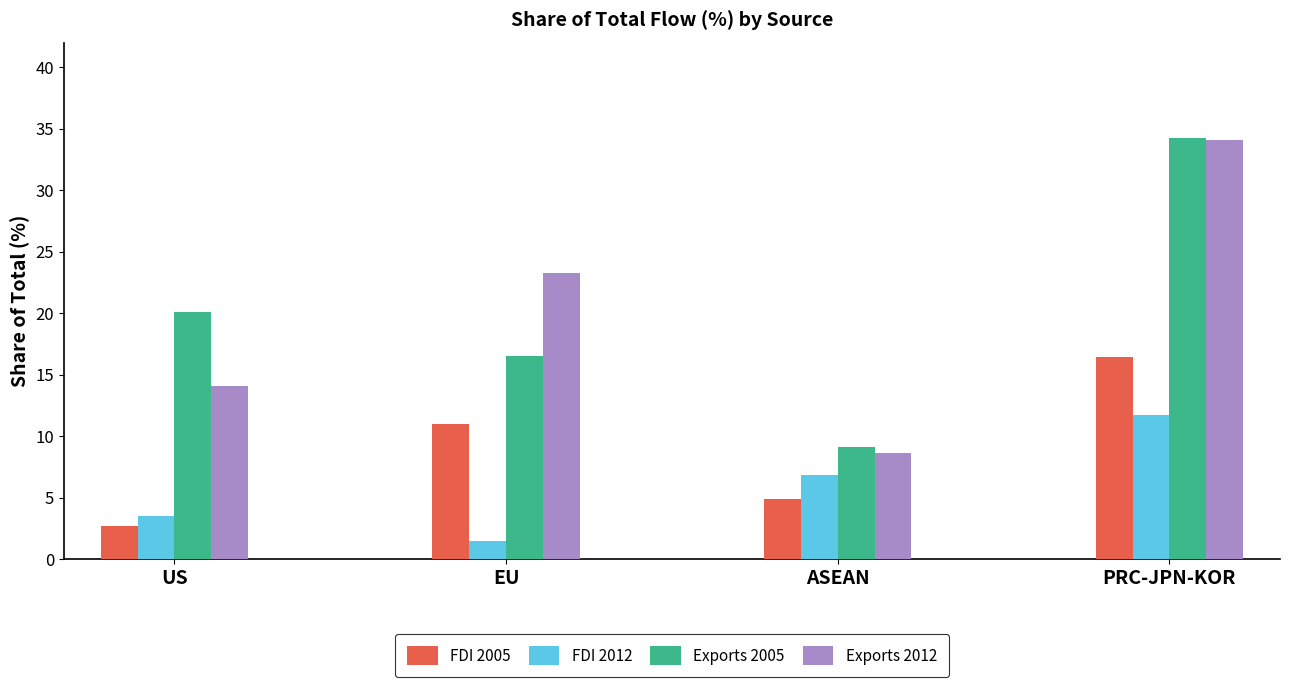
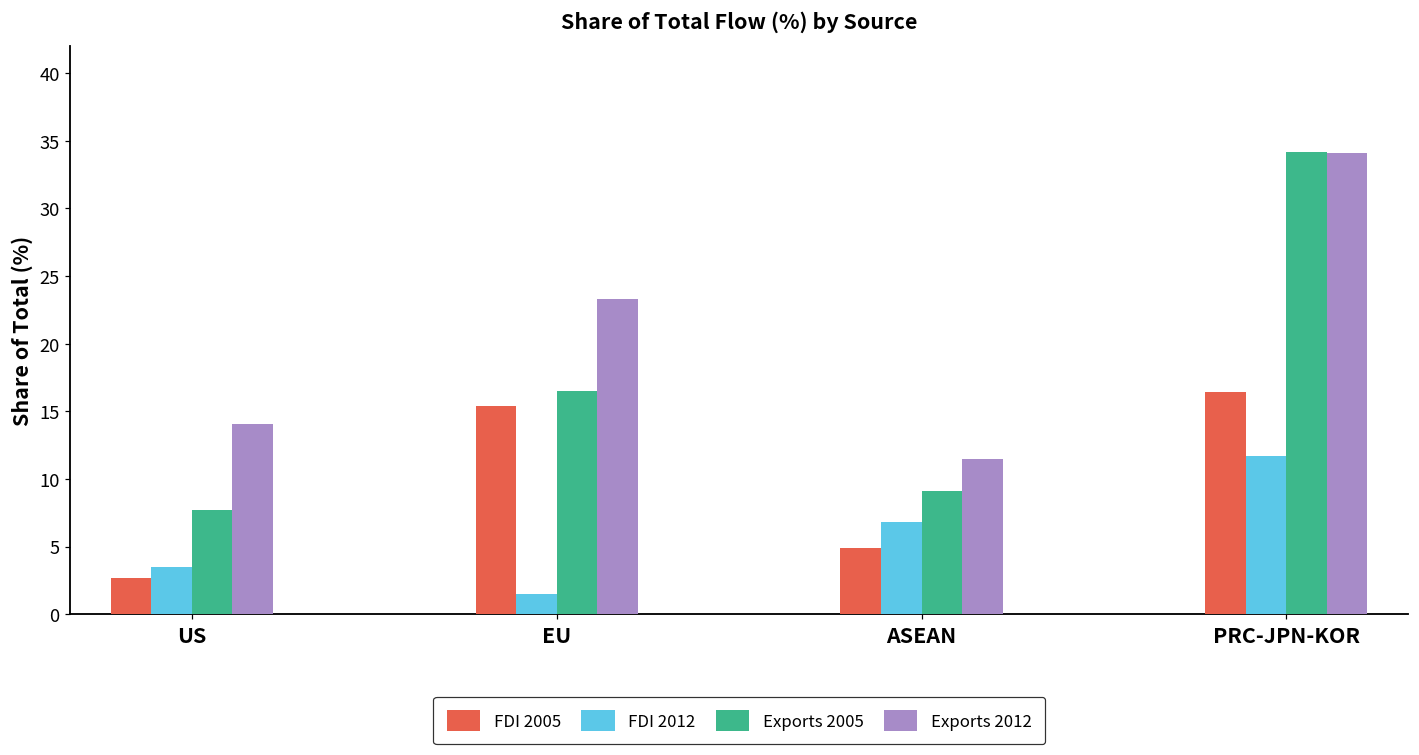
  {
    "FDI 2005": {
      "US": 2.7,
-     "EU": 11.0,
+     "EU": 15.4,
      "ASEAN": 4.9,
      "PRC-JPN-KOR": 16.4
    },
    "FDI 2012": {
      "US": 3.5,
      "EU": 1.5,
      "ASEAN": 6.8,
      "PRC-JPN-KOR": 11.7
    },
    "Exports 2005": {
-     "US": 20.1,
+     "US": 7.7,
      "EU": 16.5,
      "ASEAN": 9.1,
      "PRC-JPN-KOR": 34.2
    },
    "Exports 2012": {
      "US": 14.1,
      "EU": 23.3,
-     "ASEAN": 8.6,
+     "ASEAN": 11.5,
      "PRC-JPN-KOR": 34.1
    }
  }
